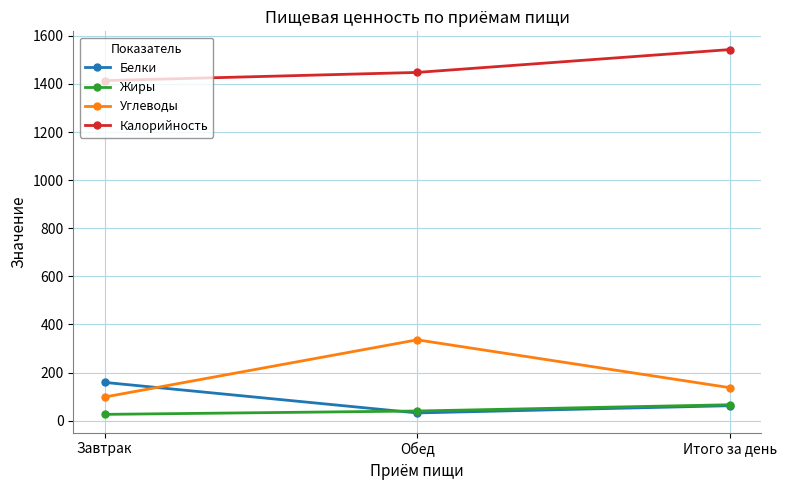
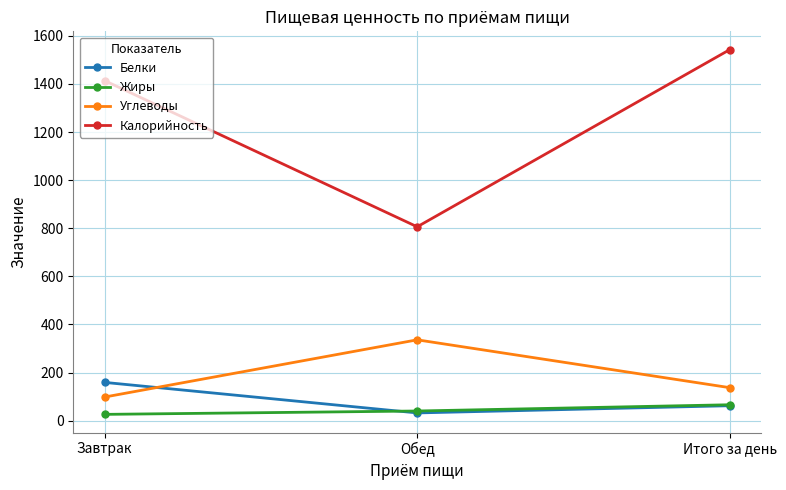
  {
    "Белки": {
      "Завтрак": 160
    },
    "Жиры": {
      "Завтрак": 30
    },
    "Углеводы": {
      "Завтрак": 100,
      "Обед": 340,
      "Итого за день": 140
    },
    "Калорийность": {
-     "Обед": 1450,
+     "Обед": 810,
      "Итого за день": 1540
    }
  }
